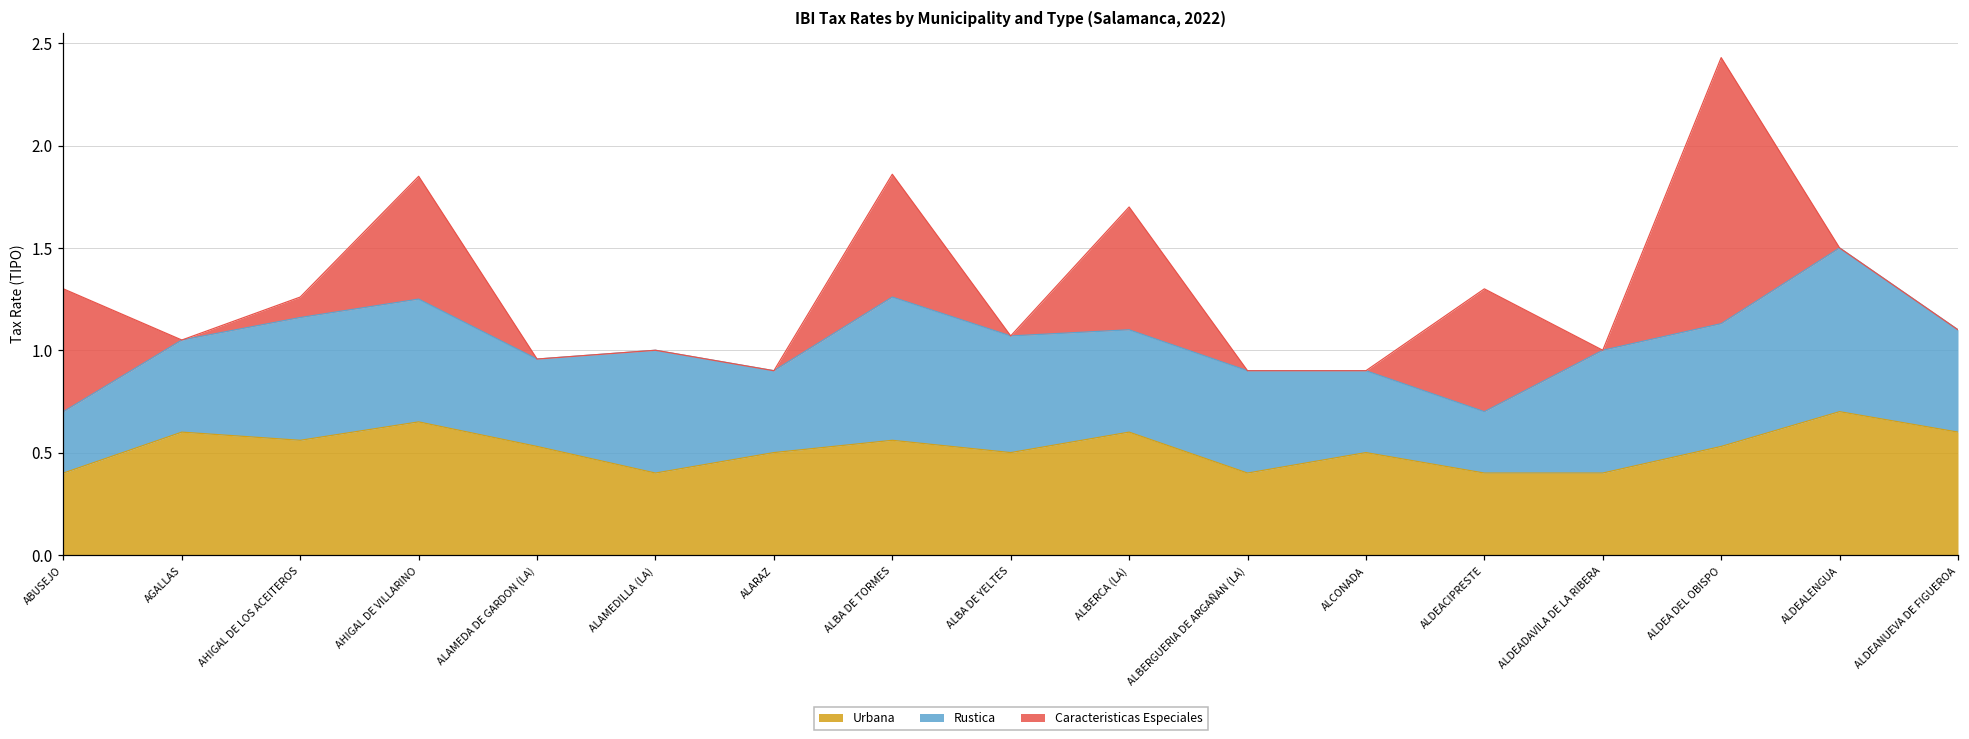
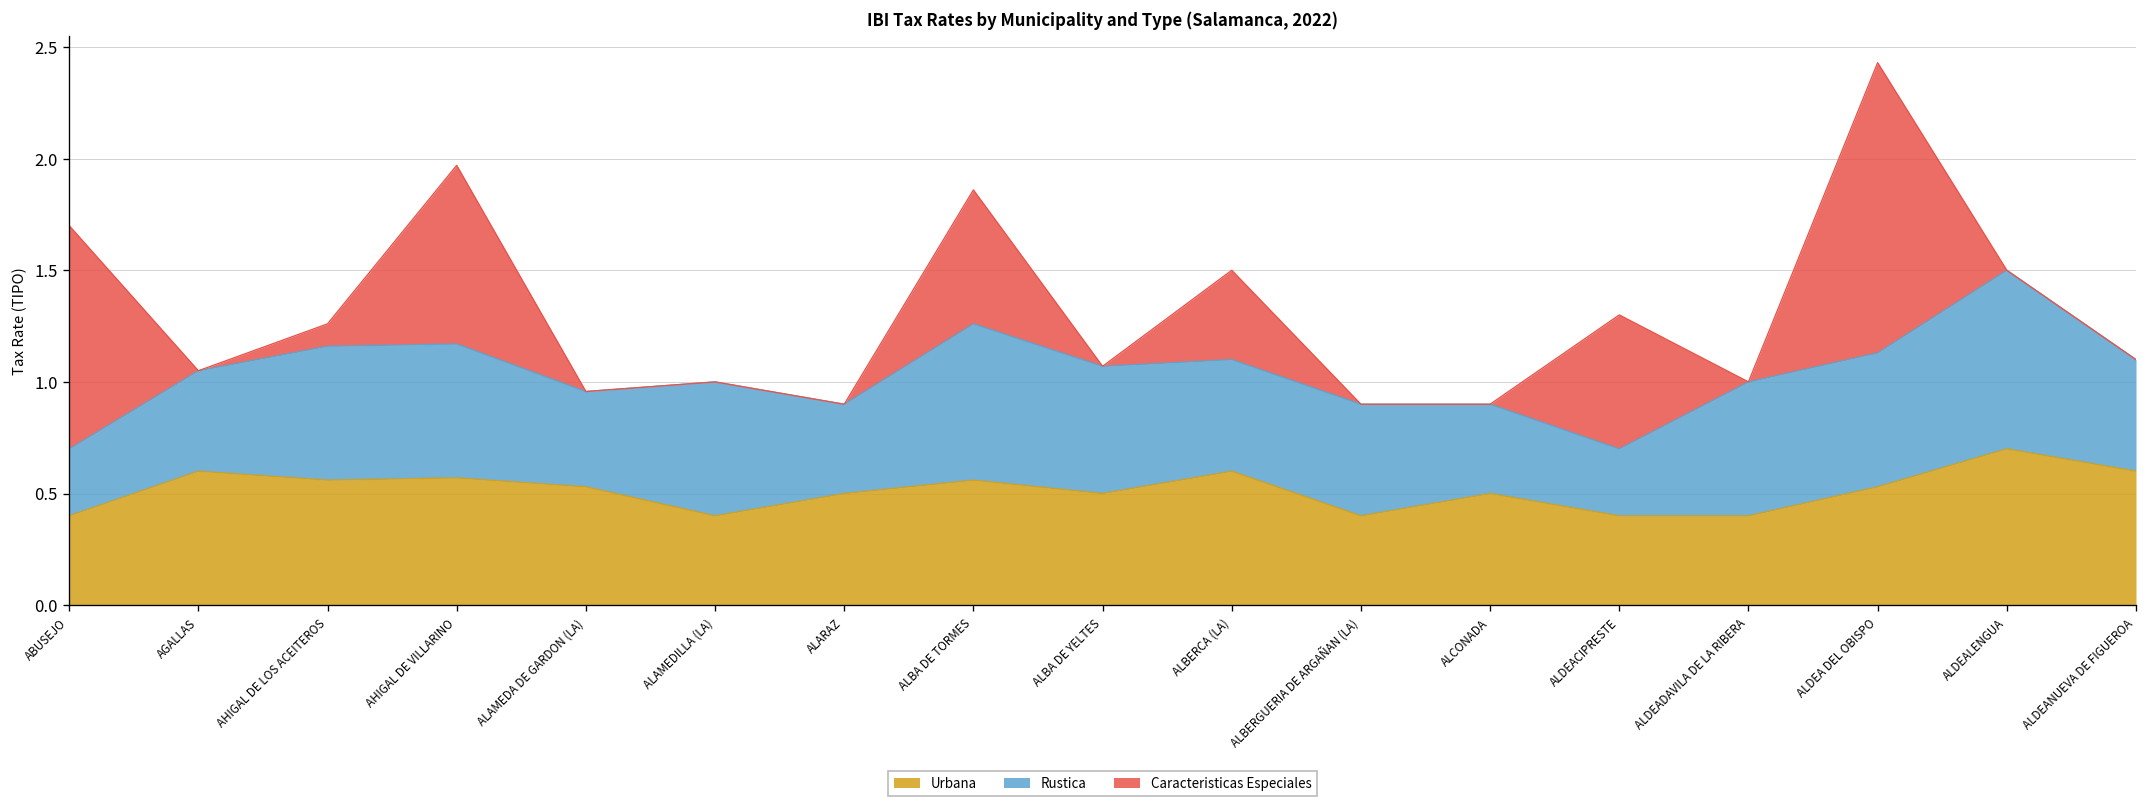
  {
    "Urbana": {
      "ABUSEJO": 0.40,
      "AGALLAS": 0.60,
      "AHIGAL DE LOS ACEITEROS": 0.56,
-     "AHIGAL DE VILLARINO": 0.65,
+     "AHIGAL DE VILLARINO": 0.57,
      "ALAMEDA DE GARDON (LA)": 0.53,
      "ALAMEDILLA (LA)": 0.40,
      "ALARAZ": 0.50,
      "ALBA DE TORMES": 0.56,
      "ALBA DE YELTES": 0.50,
      "ALBERCA (LA)": 0.60,
      "ALBERGUERIA DE ARGAÑAN (LA)": 0.40,
      "ALCONADA": 0.50,
      "ALDEACIPRESTE": 0.40,
      "ALDEADAVILA DE LA RIBERA": 0.40,
      "ALDEA DEL OBISPO": 0.53,
      "ALDEALENGUA": 0.70,
      "ALDEANUEVA DE FIGUEROA": 0.60
    },
    "Rustica": {
      "ABUSEJO": 0.30,
      "AHIGAL DE LOS ACEITEROS": 0.60,
      "AHIGAL DE VILLARINO": 0.60,
      "ALBA DE TORMES": 0.70,
      "ALBERCA (LA)": 0.50,
      "ALDEACIPRESTE": 0.30,
      "ALDEA DEL OBISPO": 0.60
    },
    "Caracteristicas Especiales": {
-     "ABUSEJO": 0.6,
+     "ABUSEJO": 1.0,
      "AHIGAL DE LOS ACEITEROS": 0.1,
-     "AHIGAL DE VILLARINO": 0.6,
+     "AHIGAL DE VILLARINO": 0.8,
      "ALBA DE TORMES": 0.6,
-     "ALBERCA (LA)": 0.6,
+     "ALBERCA (LA)": 0.4,
      "ALDEACIPRESTE": 0.6,
      "ALDEA DEL OBISPO": 1.3
    }
  }
